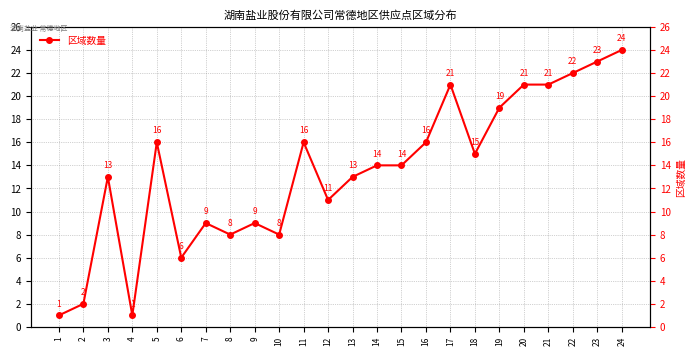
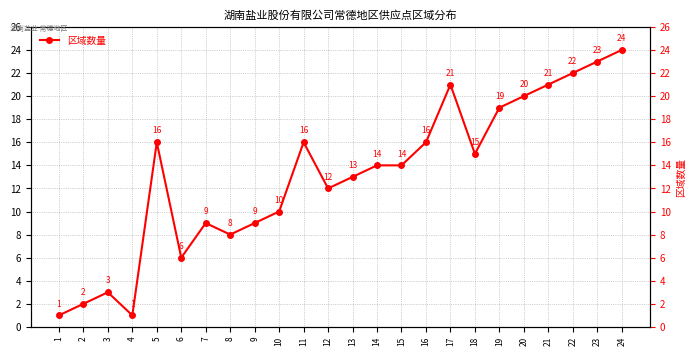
  {
    "1": 1,
    "2": 2,
-   "3": 13,
+   "3": 3,
    "4": 1,
    "5": 16,
    "6": 6,
    "7": 9,
    "8": 8,
    "9": 9,
-   "10": 8,
+   "10": 10,
    "11": 16,
-   "12": 11,
+   "12": 12,
    "13": 13,
    "14": 14,
    "15": 14,
    "16": 16,
    "17": 21,
    "18": 15,
    "19": 19,
-   "20": 21,
+   "20": 20,
    "21": 21,
    "22": 22,
    "23": 23,
    "24": 24
  }
